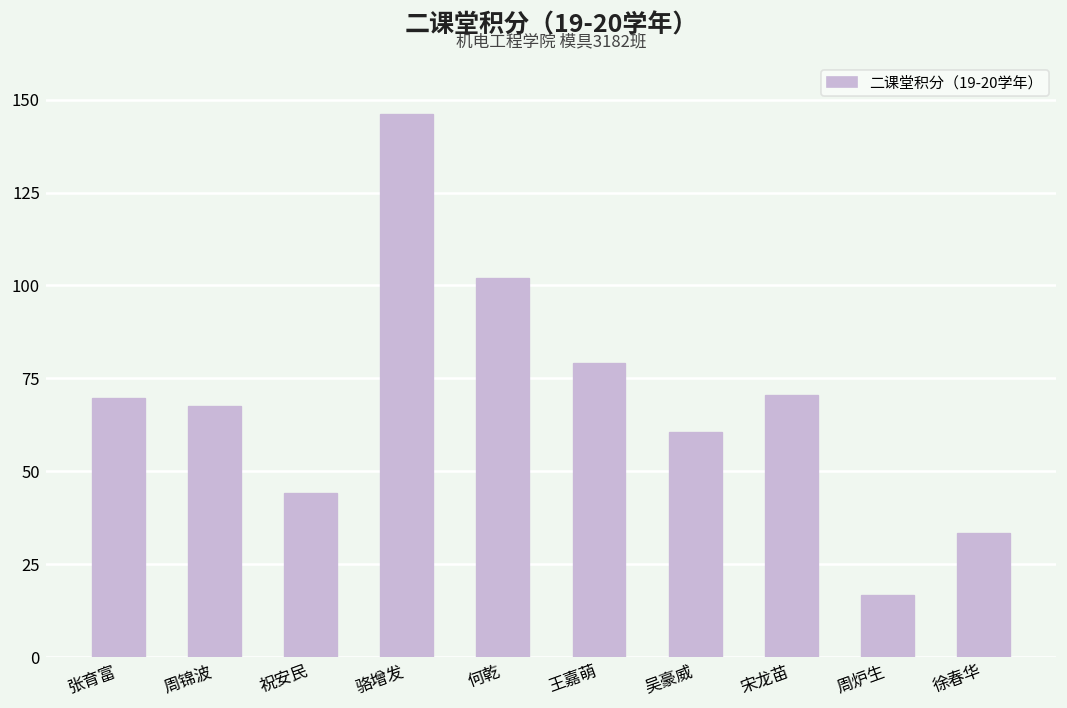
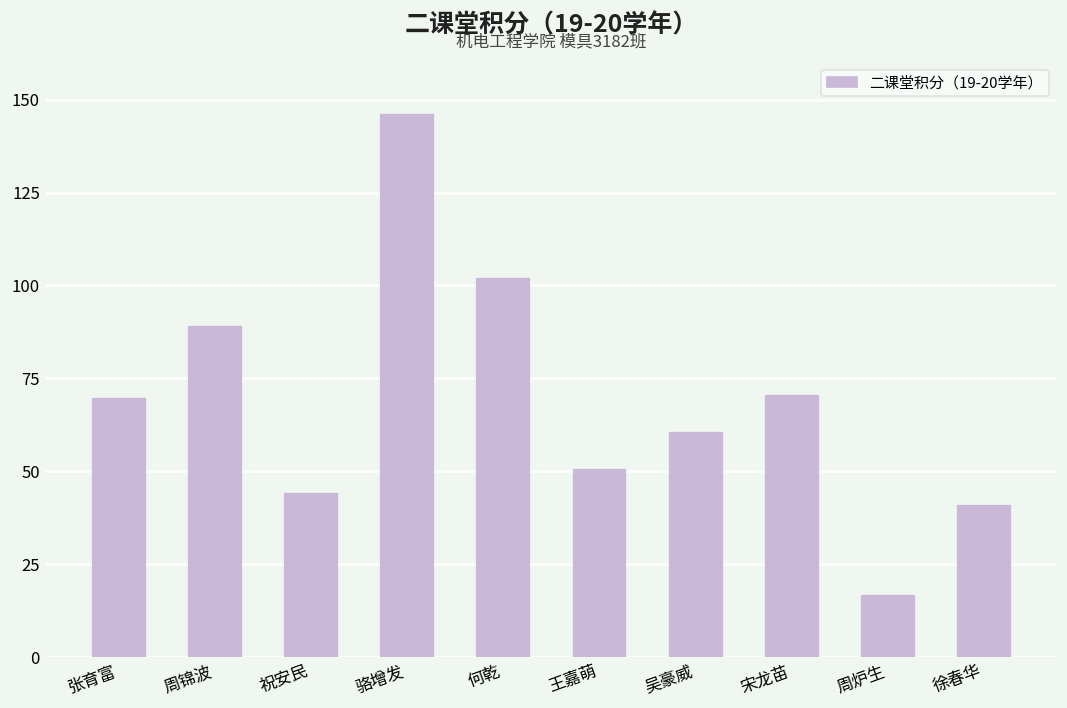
  {
    "张育富": 70,
-   "周锦波": 68,
+   "周锦波": 89,
    "祝安民": 44,
    "骆增发": 146,
    "何乾": 102,
-   "王嘉萌": 79,
+   "王嘉萌": 51,
    "吴豪威": 61,
    "宋龙苗": 71,
    "周炉生": 17,
-   "徐春华": 34
+   "徐春华": 41
  }
